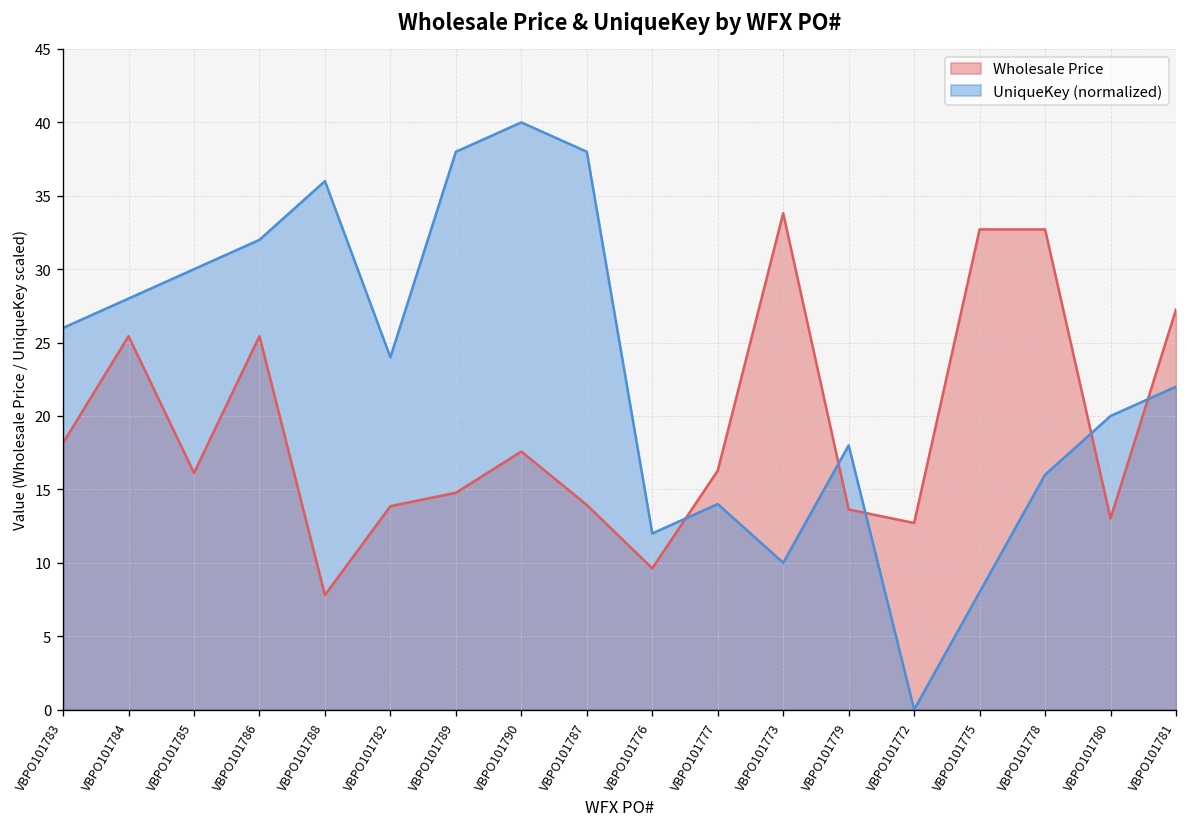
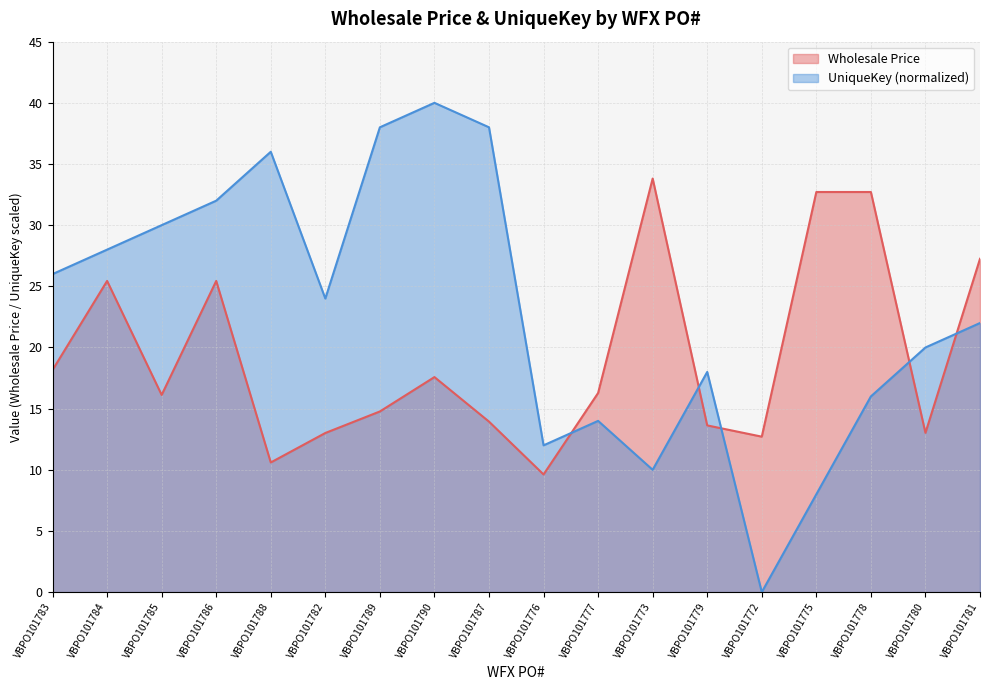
  {
    "Wholesale Price": {
      "VBPO101783": 18.2,
      "VBPO101784": 25.4,
      "VBPO101785": 16.1,
      "VBPO101786": 25.4,
-     "VBPO101788": 7.8,
-     "VBPO101782": 13.9,
+     "VBPO101788": 10.6,
+     "VBPO101782": 13.0,
      "VBPO101789": 14.8,
      "VBPO101790": 17.6,
      "VBPO101787": 13.9,
      "VBPO101776": 9.6,
      "VBPO101777": 16.3,
      "VBPO101773": 33.8,
      "VBPO101779": 13.6,
      "VBPO101772": 12.7,
      "VBPO101775": 32.7,
      "VBPO101778": 32.7,
      "VBPO101780": 13.0,
      "VBPO101781": 27.3
    },
    "UniqueKey (normalized)": {
      "VBPO101783": 26.0,
      "VBPO101784": 28.0,
      "VBPO101785": 30.0,
      "VBPO101786": 32.0,
      "VBPO101788": 36.0,
      "VBPO101782": 24.0,
      "VBPO101789": 38.0,
      "VBPO101790": 40.0,
      "VBPO101787": 38.0,
      "VBPO101776": 12.0,
      "VBPO101777": 14.0,
      "VBPO101773": 10.0,
      "VBPO101779": 18.0,
      "VBPO101772": 0.0,
      "VBPO101775": 8.0,
      "VBPO101778": 16.0,
      "VBPO101780": 20.0,
      "VBPO101781": 22.0
    }
  }
